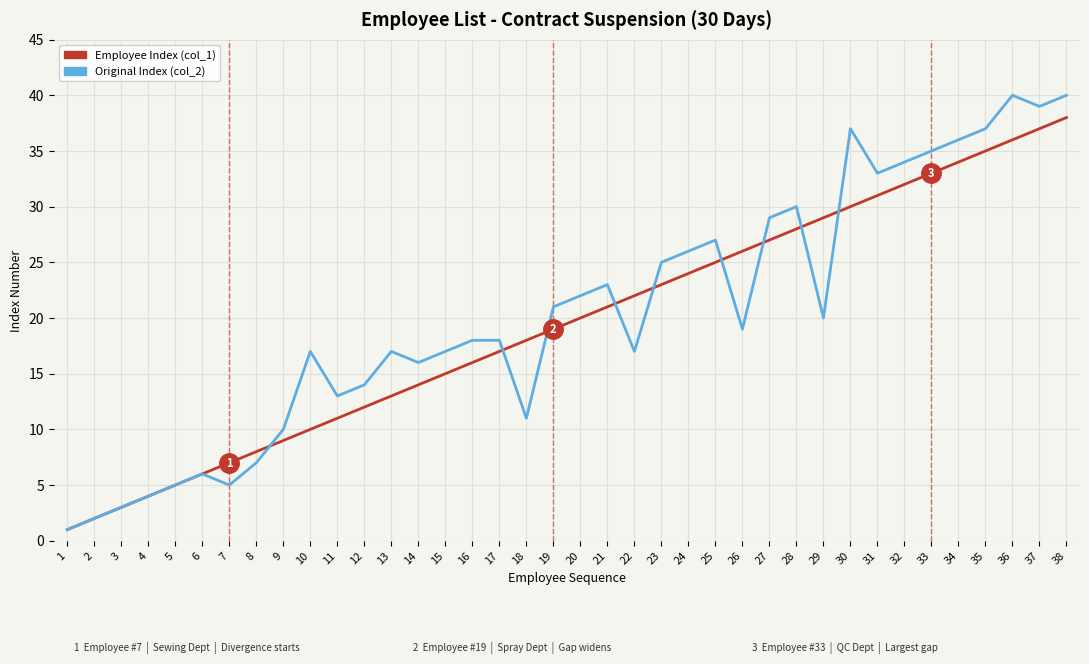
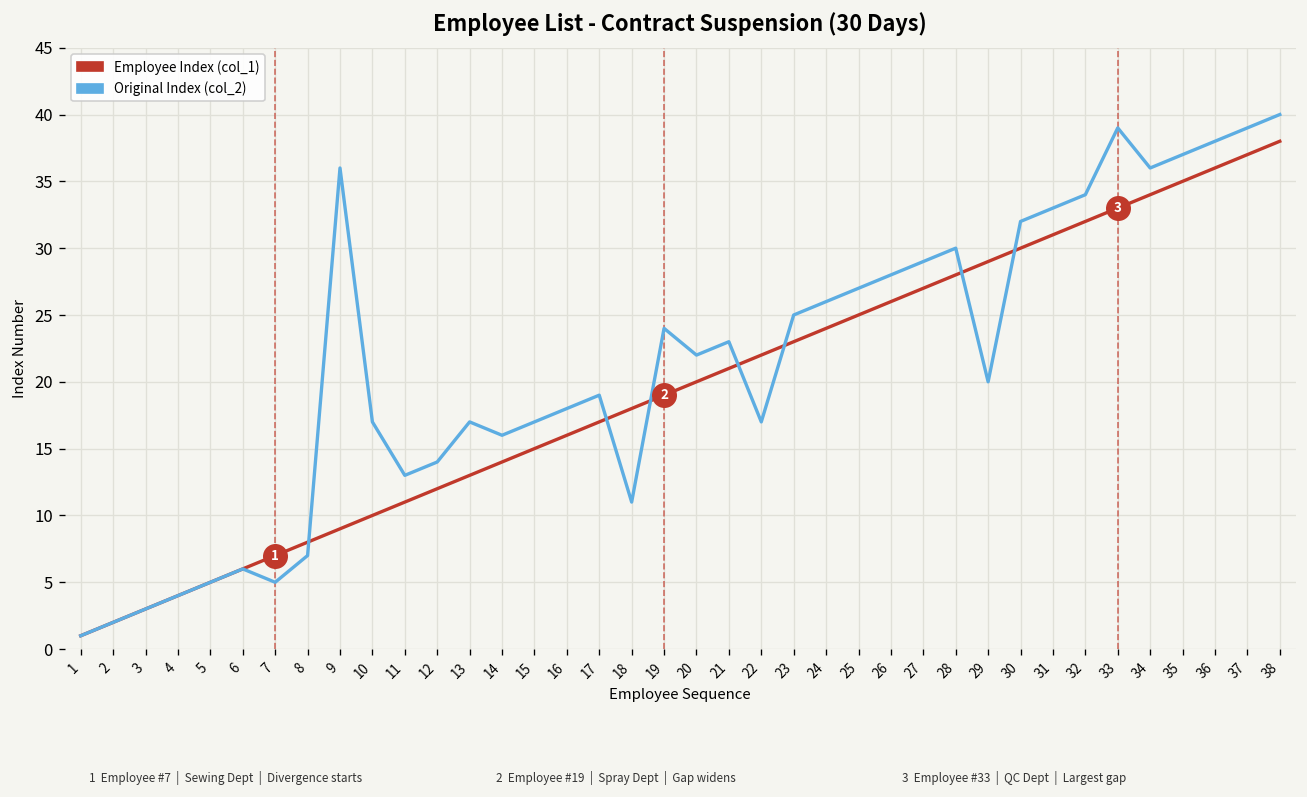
  {
    "Original Index (col_2)": {
      "7": 5,
      "8": 7,
-     "9": 10,
+     "9": 36,
      "10": 17,
      "11": 13,
      "12": 14,
      "13": 17,
      "14": 16,
      "15": 17,
      "16": 18,
-     "17": 18,
+     "17": 19,
      "18": 11,
-     "19": 21,
+     "19": 24,
      "20": 22,
      "21": 23,
      "22": 17,
      "23": 25,
      "24": 26,
      "25": 27,
-     "26": 19,
+     "26": 28,
      "27": 29,
      "28": 30,
      "29": 20,
-     "30": 37,
+     "30": 32,
      "31": 33,
      "32": 34,
-     "33": 35,
+     "33": 39,
      "34": 36,
      "35": 37,
-     "36": 40,
+     "36": 38,
      "37": 39,
      "38": 40
    }
  }
